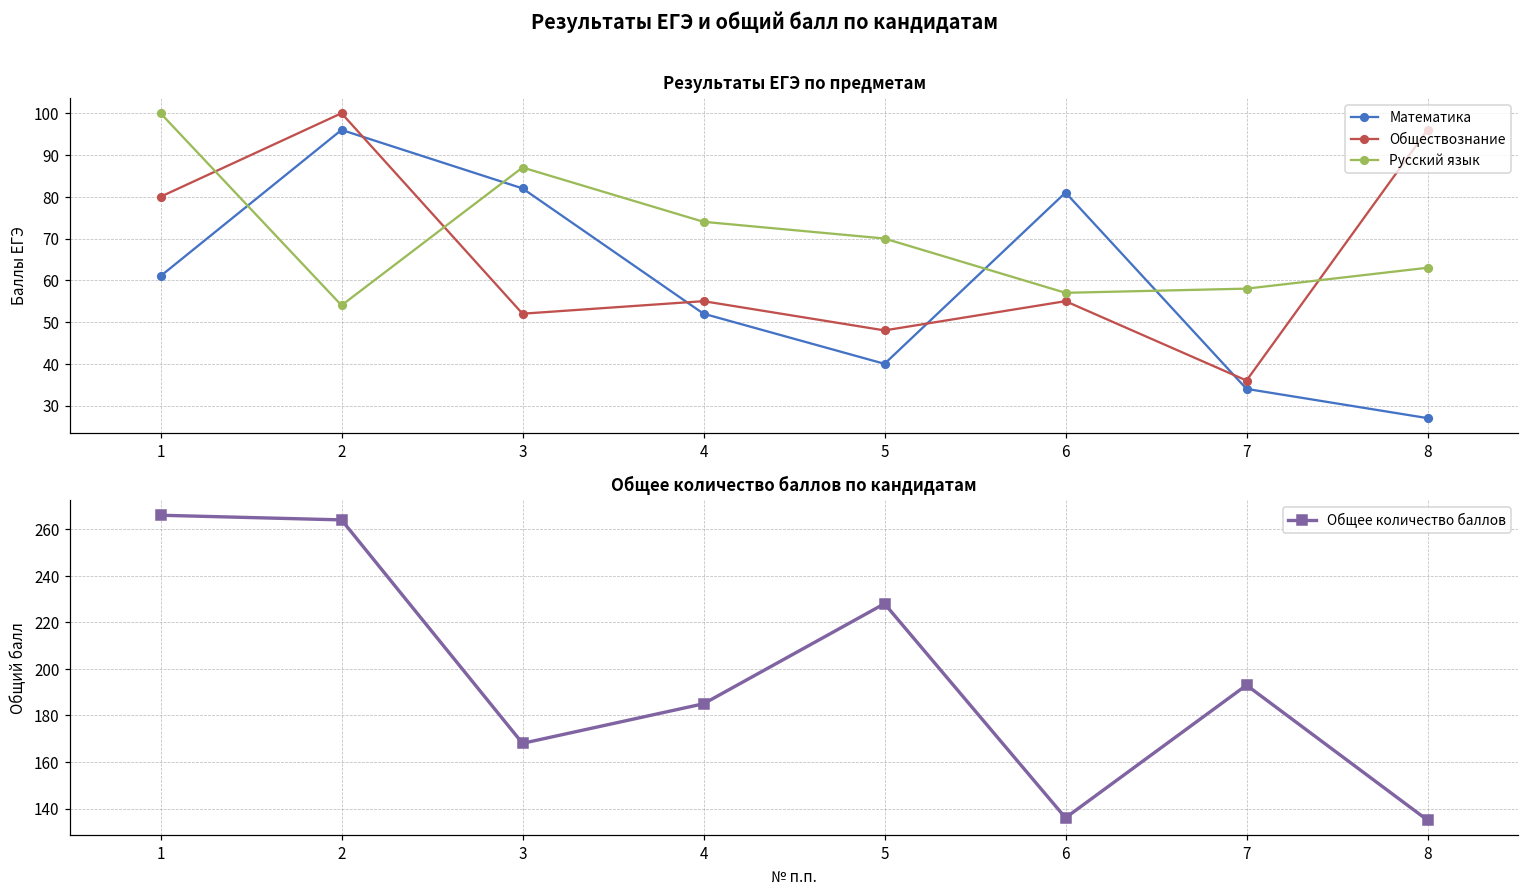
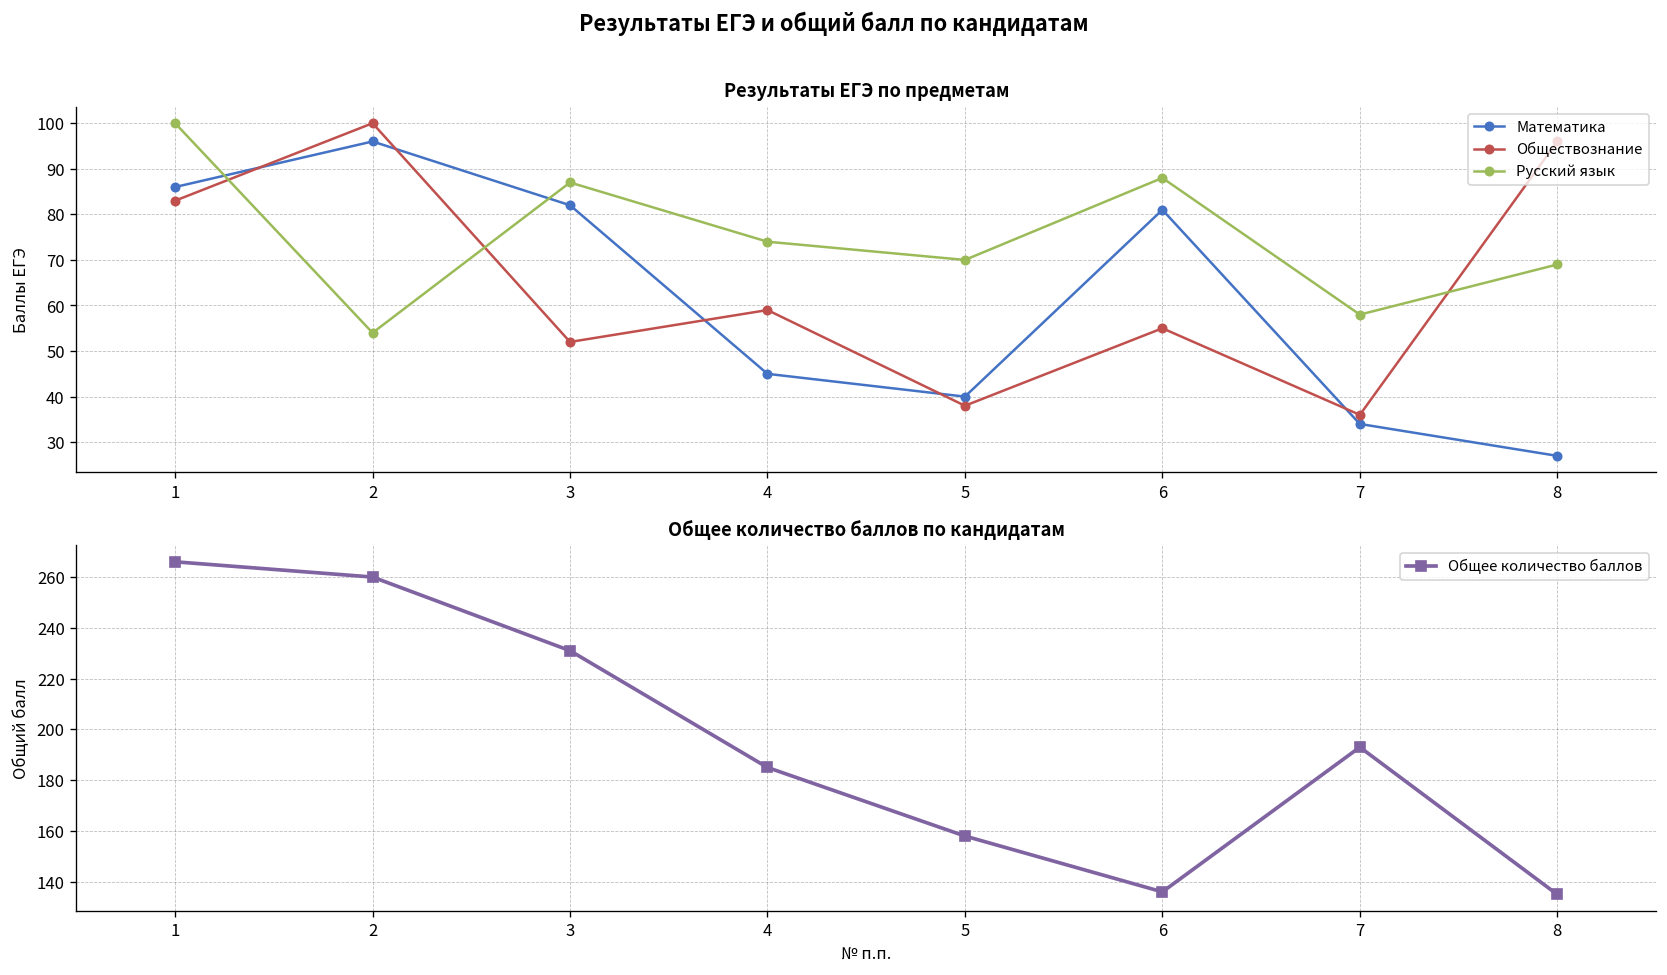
  {
    "Результаты ЕГЭ по предметам": {
      "Математика": {
-       "1": 61,
+       "1": 86,
        "2": 96,
        "3": 82,
-       "4": 52,
+       "4": 45,
        "5": 40,
        "6": 81,
        "7": 34,
        "8": 27
      },
      "Обществознание": {
-       "1": 80,
+       "1": 83,
        "2": 100,
        "3": 52,
-       "4": 55,
-       "5": 48,
+       "4": 59,
+       "5": 38,
        "6": 55,
        "7": 36
      },
      "Русский язык": {
        "1": 100,
        "2": 54,
        "3": 87,
        "4": 74,
        "5": 70,
-       "6": 57,
+       "6": 88,
        "7": 58,
-       "8": 63
+       "8": 69
      }
    },
    "Общее количество баллов по кандидатам": {
      "1": 266,
-     "2": 264,
-     "3": 168,
+     "2": 260,
+     "3": 231,
      "4": 185,
-     "5": 228,
+     "5": 158,
      "6": 136,
      "7": 193,
      "8": 135
    }
  }
